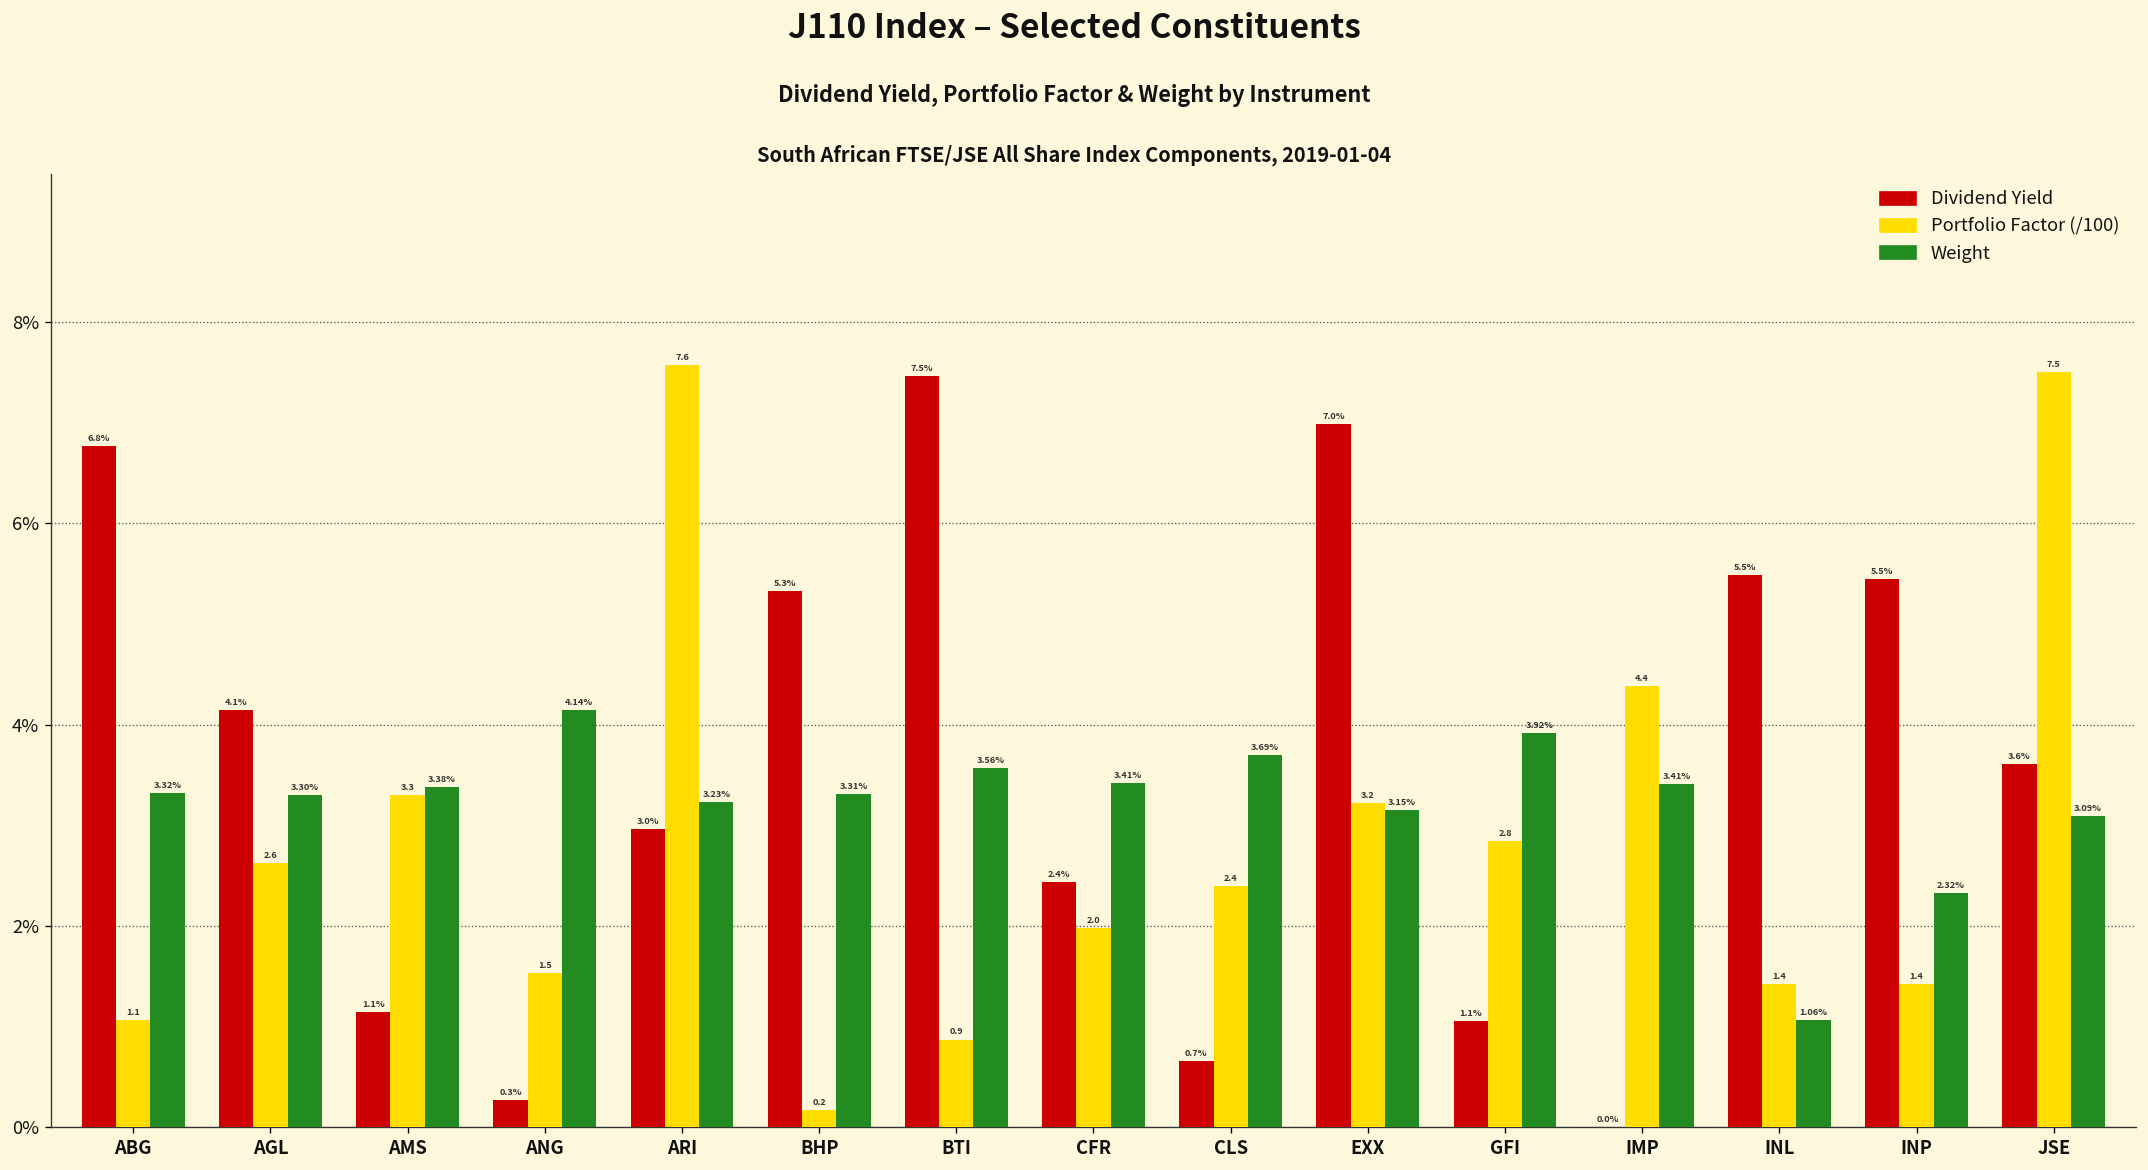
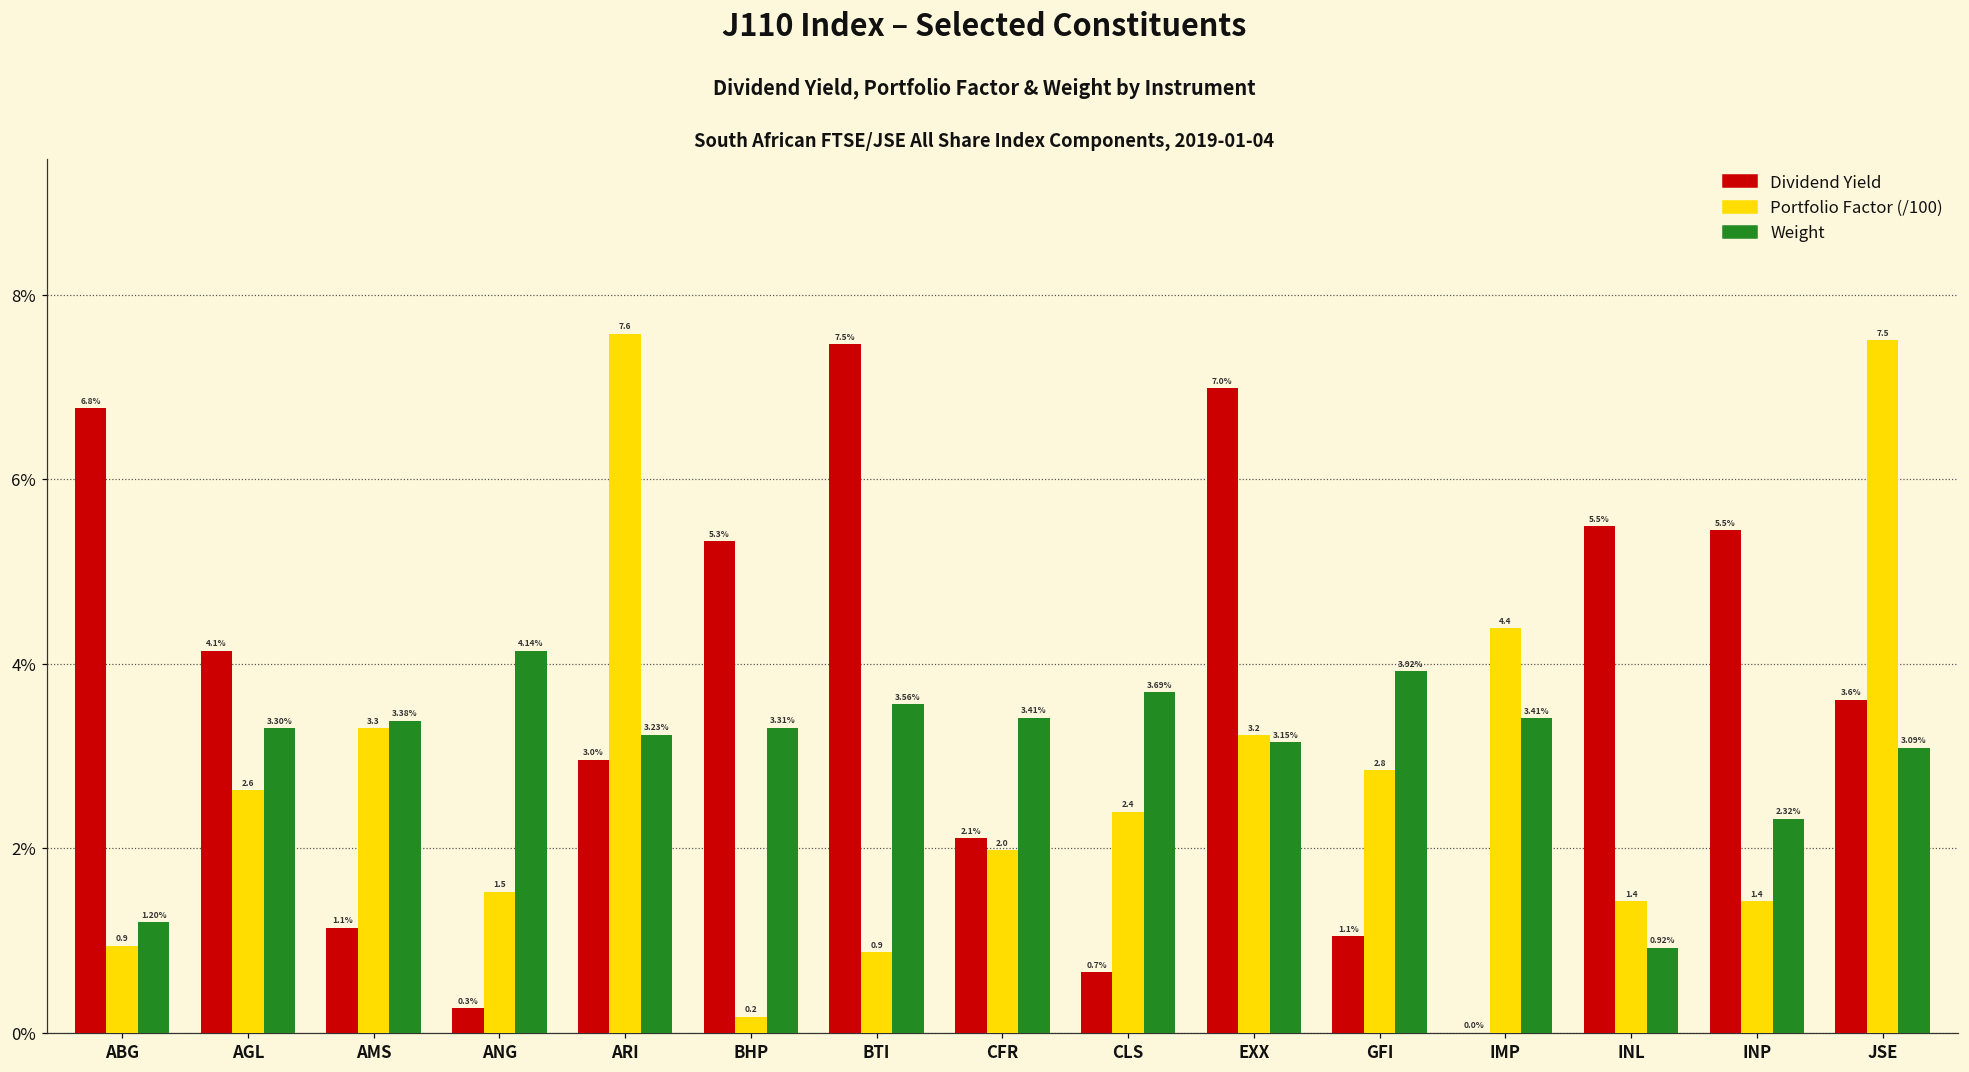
  {
    "Dividend Yield": {
      "ABG": "6.8%",
      "AGL": "4.1%",
      "AMS": "1.1%",
      "ANG": "0.3%",
      "ARI": "3.0%",
      "BHP": "5.3%",
      "BTI": "7.5%",
-     "CFR": "2.4%",
+     "CFR": "2.1%",
      "CLS": "0.7%",
      "EXX": "7.0%",
      "GFI": "1.1%",
      "IMP": "0.0%",
      "INL": "5.5%",
      "INP": "5.5%",
      "JSE": "3.6%"
    },
    "Portfolio Factor (/100)": {
-     "ABG": "1.1"
+     "ABG": "0.9"
    },
    "Weight": {
-     "ABG": "3.32%",
+     "ABG": "1.20%",
      "AGL": "3.30%",
      "AMS": "3.38%",
      "ANG": "4.14%",
      "ARI": "3.23%",
      "BHP": "3.31%",
      "BTI": "3.56%",
      "CFR": "3.41%",
      "CLS": "3.69%",
      "EXX": "3.15%",
      "GFI": "3.92%",
      "IMP": "3.41%",
-     "INL": "1.06%",
+     "INL": "0.92%",
      "INP": "2.32%",
      "JSE": "3.09%"
    }
  }
